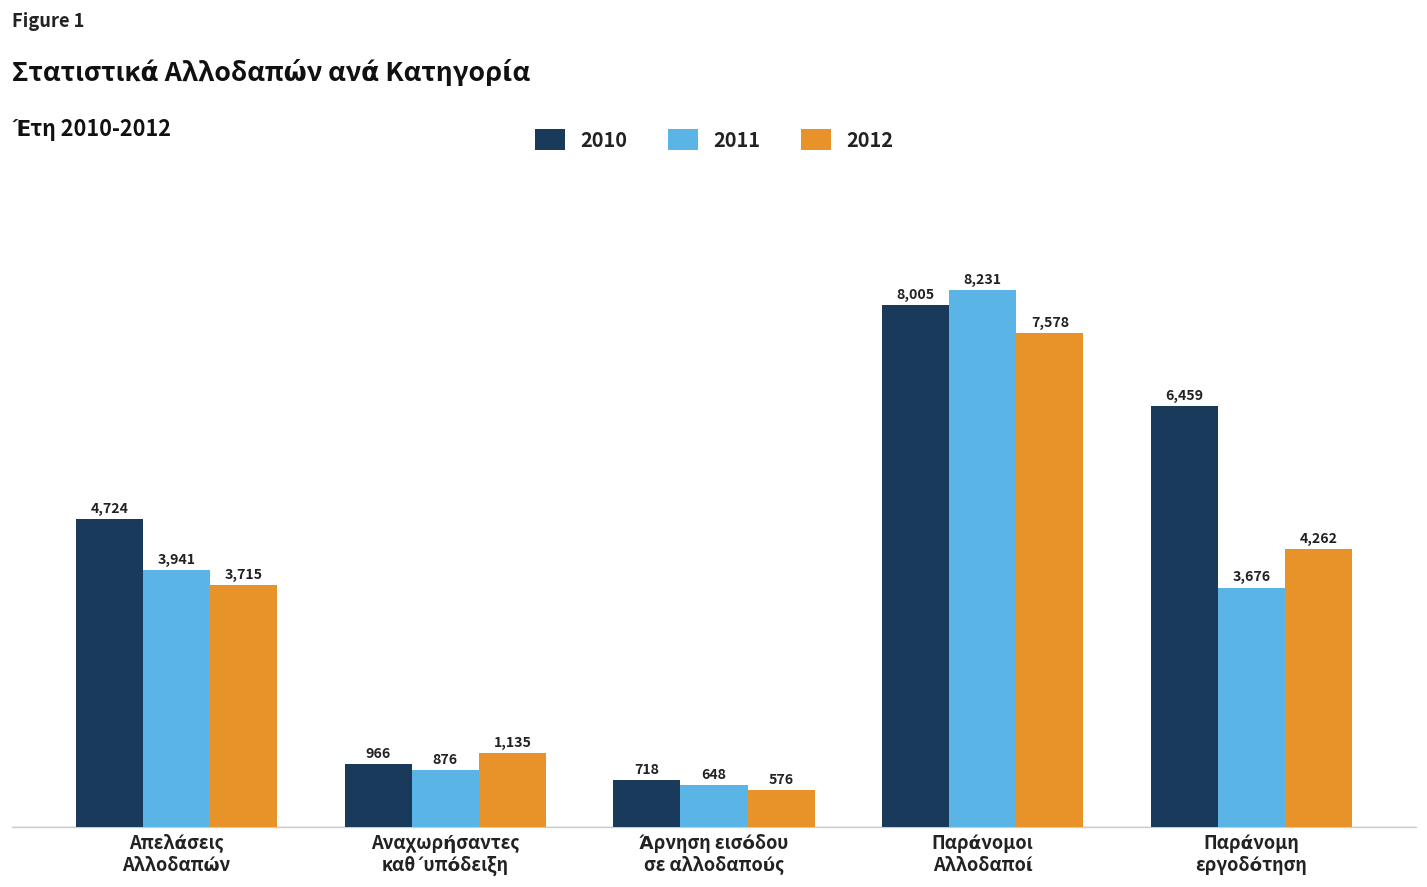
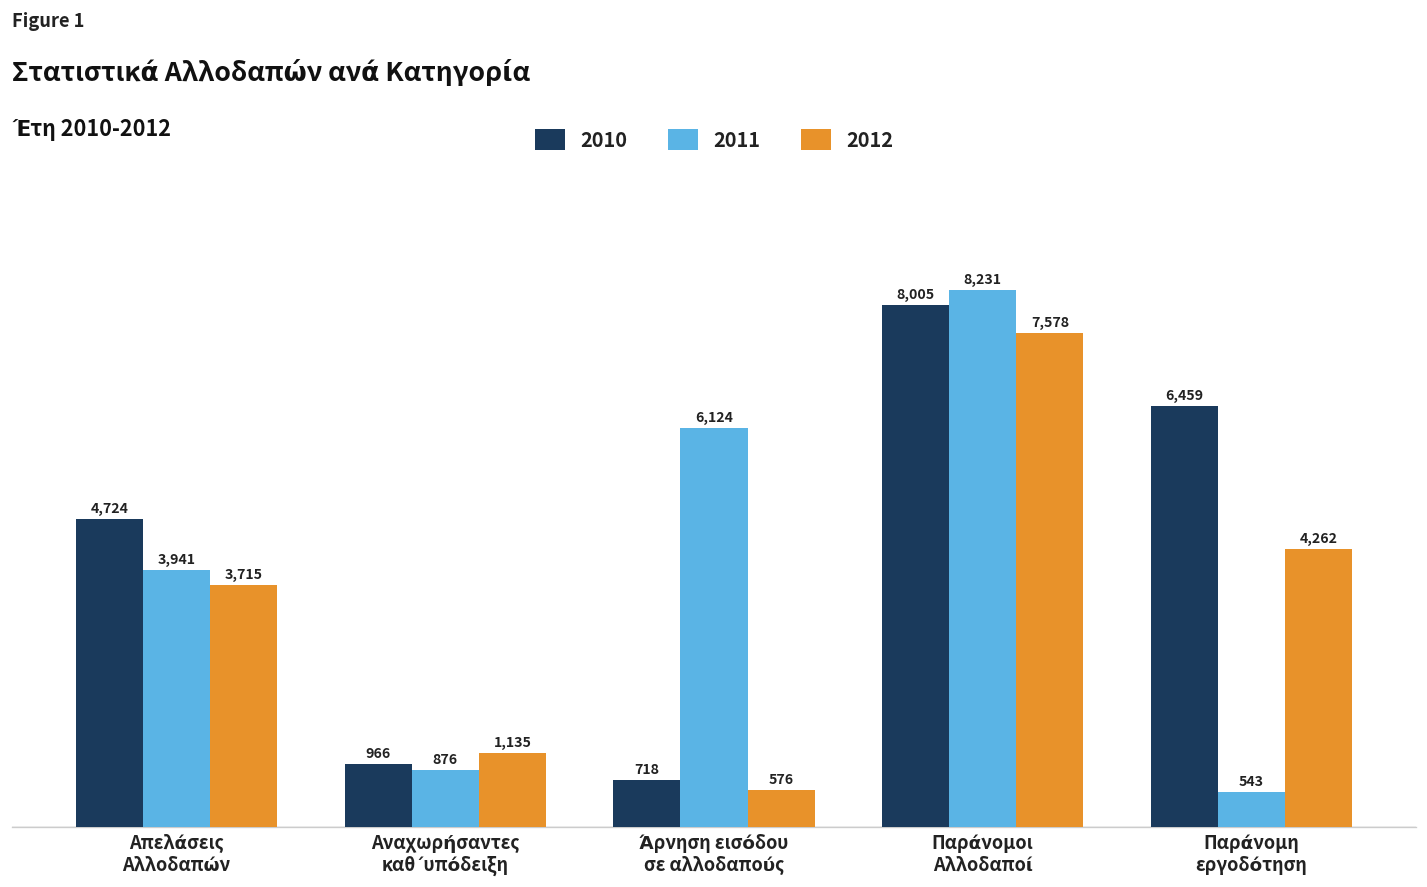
  {
    "2010": {
      "Απελάσεις Αλλοδαπών": "4,724",
      "Αναχωρήσαντες καθ΄υπόδειξη": "966",
      "Άρνηση εισόδου σε αλλοδαπούς": "718",
      "Παράνομοι Αλλοδαποί": "8,005",
      "Παράνομη εργοδότηση": "6,459"
    },
    "2011": {
      "Απελάσεις Αλλοδαπών": "3,941",
      "Αναχωρήσαντες καθ΄υπόδειξη": "876",
-     "Άρνηση εισόδου σε αλλοδαπούς": "648",
+     "Άρνηση εισόδου σε αλλοδαπούς": "6,124",
      "Παράνομοι Αλλοδαποί": "8,231",
-     "Παράνομη εργοδότηση": "3,676"
+     "Παράνομη εργοδότηση": "543"
    },
    "2012": {
      "Απελάσεις Αλλοδαπών": "3,715",
      "Αναχωρήσαντες καθ΄υπόδειξη": "1,135",
      "Άρνηση εισόδου σε αλλοδαπούς": "576",
      "Παράνομοι Αλλοδαποί": "7,578",
      "Παράνομη εργοδότηση": "4,262"
    }
  }
